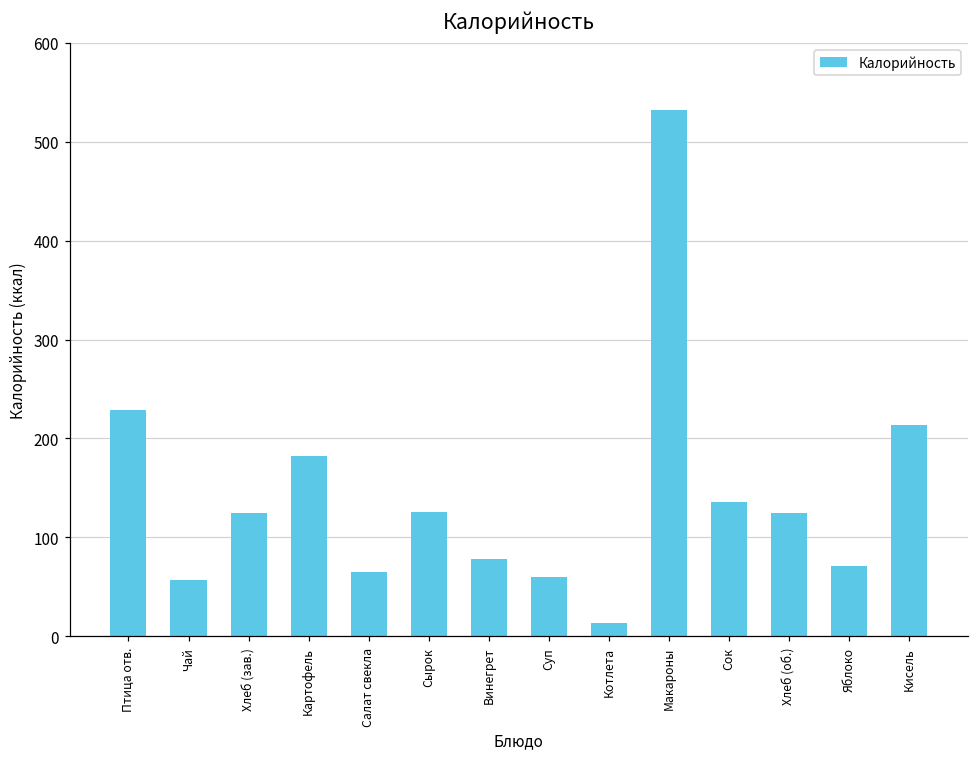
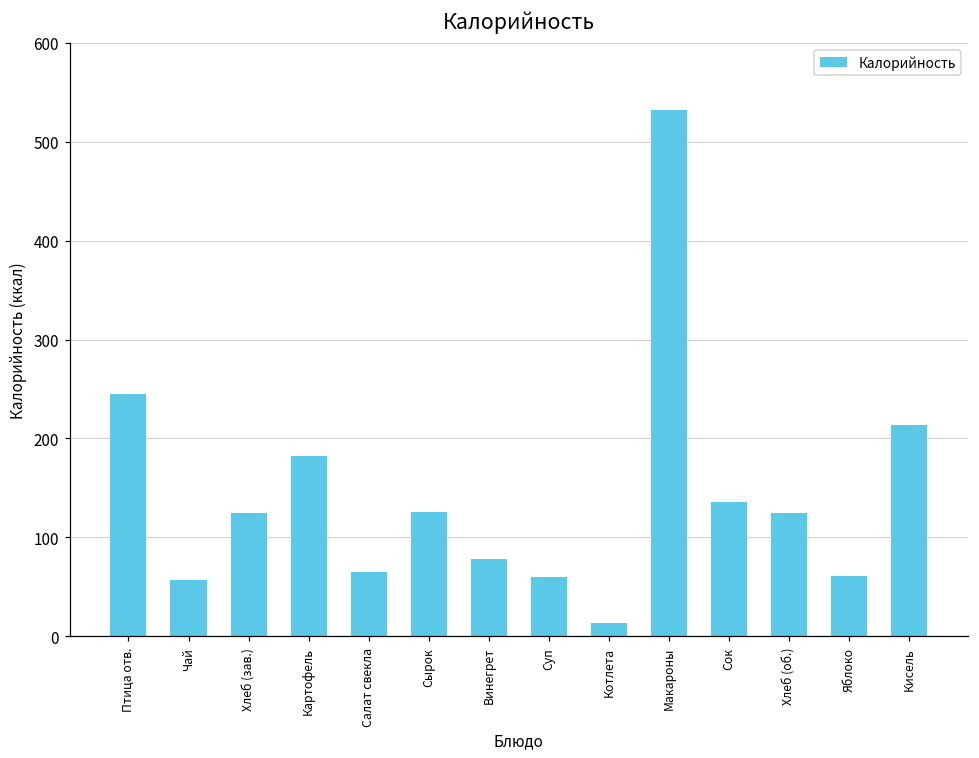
  {
-   "Птица отв.": 230,
+   "Птица отв.": 250,
    "Чай": 60,
    "Хлеб (зав.)": 130,
    "Картофель": 180,
    "Салат свекла": 70,
    "Сырок": 130,
    "Винегрет": 80,
    "Суп": 60,
    "Котлета": 10,
    "Макароны": 530,
    "Сок": 140,
    "Хлеб (об.)": 130,
-   "Яблоко": 70,
+   "Яблоко": 60,
    "Кисель": 210
  }
